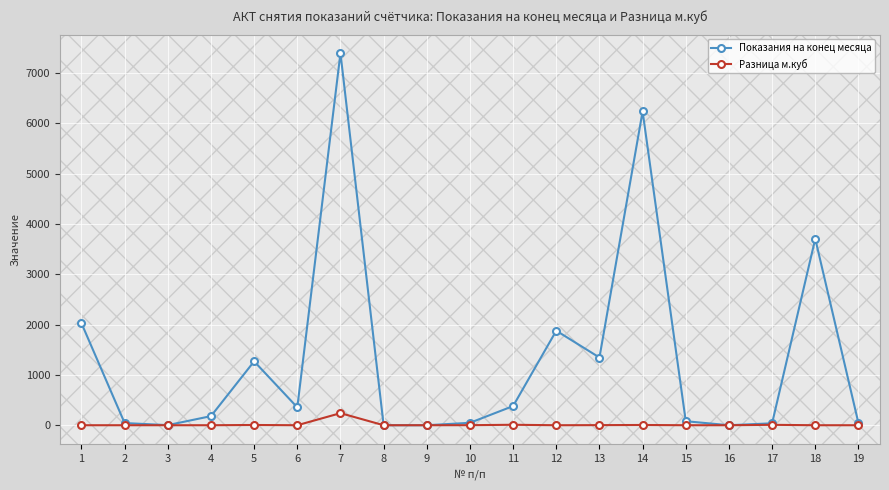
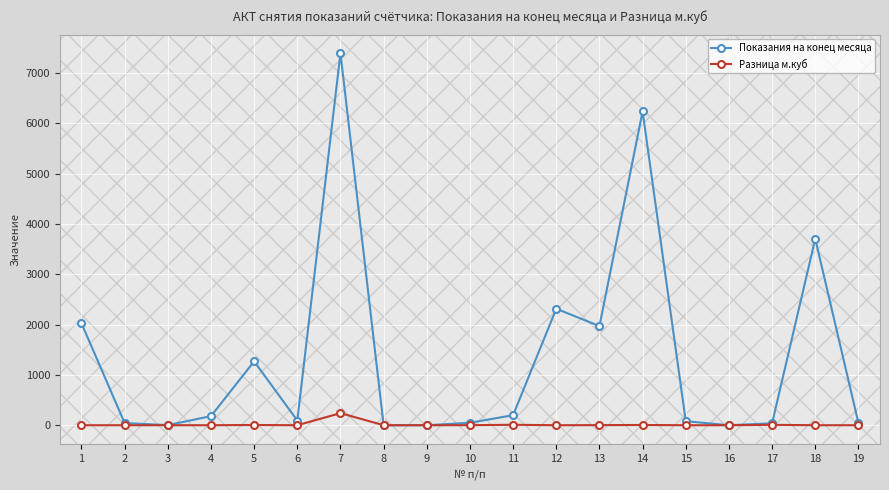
  {
    "Показания на конец месяца": {
      "1": 2000,
      "4": 200,
      "5": 1300,
-     "6": 400,
+     "6": 100,
      "7": 7400,
-     "11": 400,
-     "12": 1900,
-     "13": 1300,
+     "11": 200,
+     "12": 2300,
+     "13": 2000,
      "14": 6200,
      "15": 100,
      "18": 3700
    },
    "Разница м.куб": {
      "1": 0,
      "4": 0,
      "5": 0,
      "6": 0,
      "7": 200,
      "11": 0,
      "12": 0,
      "13": 0,
      "14": 0,
      "15": 0,
      "18": 0
    }
  }
